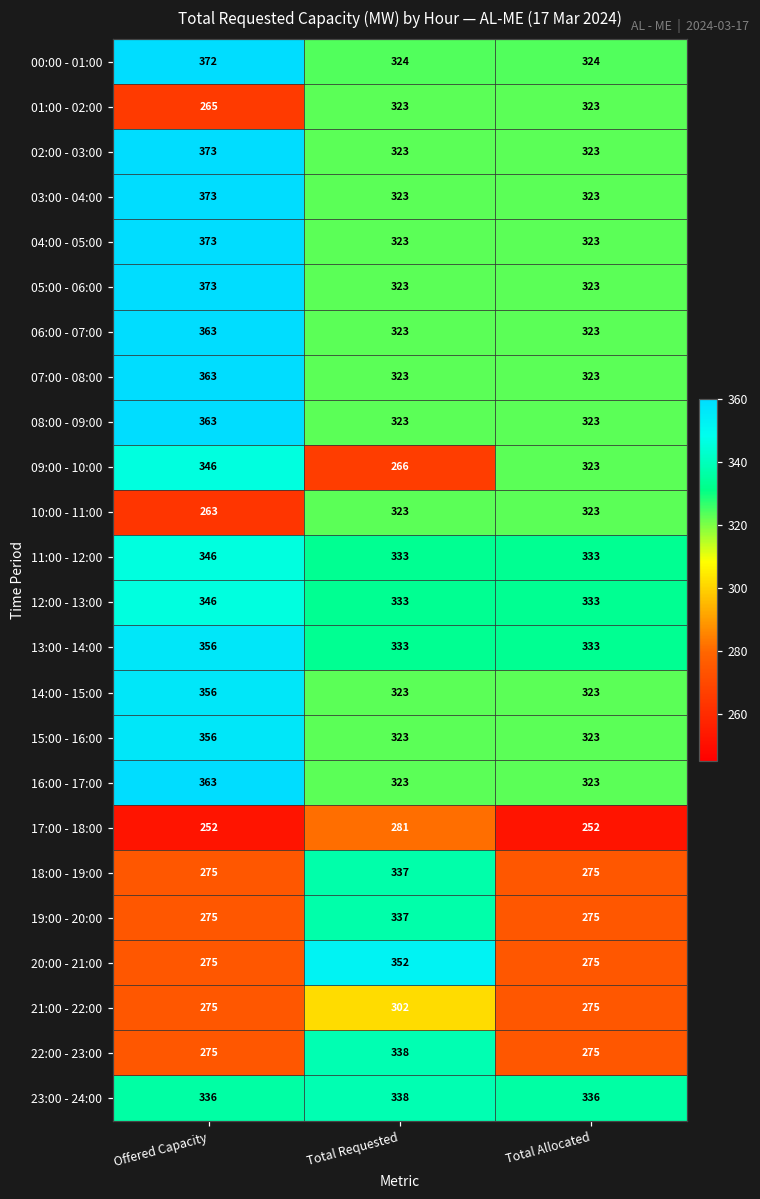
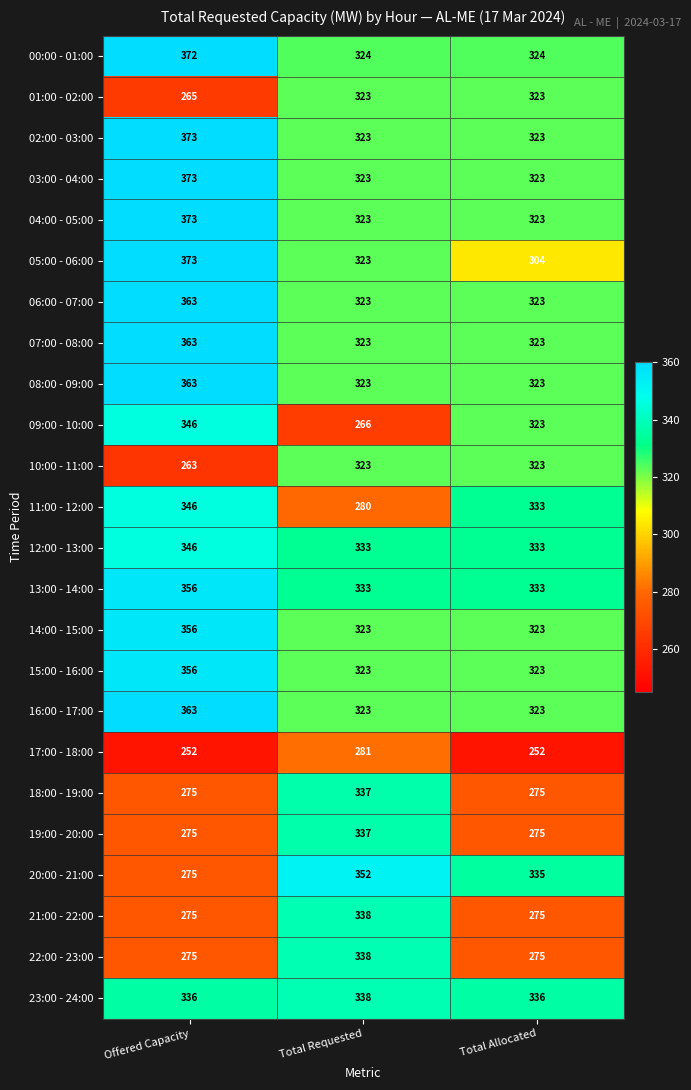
  {
    "00:00 - 01:00": {
      "Offered Capacity": 372,
      "Total Requested": 324,
      "Total Allocated": 324
    },
    "01:00 - 02:00": {
      "Offered Capacity": 265,
      "Total Requested": 323,
      "Total Allocated": 323
    },
    "02:00 - 03:00": {
      "Offered Capacity": 373,
      "Total Requested": 323,
      "Total Allocated": 323
    },
    "03:00 - 04:00": {
      "Offered Capacity": 373,
      "Total Requested": 323,
      "Total Allocated": 323
    },
    "04:00 - 05:00": {
      "Offered Capacity": 373,
      "Total Requested": 323,
      "Total Allocated": 323
    },
    "05:00 - 06:00": {
      "Offered Capacity": 373,
      "Total Requested": 323,
-     "Total Allocated": 323
+     "Total Allocated": 304
    },
    "06:00 - 07:00": {
      "Offered Capacity": 363,
      "Total Requested": 323,
      "Total Allocated": 323
    },
    "07:00 - 08:00": {
      "Offered Capacity": 363,
      "Total Requested": 323,
      "Total Allocated": 323
    },
    "08:00 - 09:00": {
      "Offered Capacity": 363,
      "Total Requested": 323,
      "Total Allocated": 323
    },
    "09:00 - 10:00": {
      "Offered Capacity": 346,
      "Total Requested": 266,
      "Total Allocated": 323
    },
    "10:00 - 11:00": {
      "Offered Capacity": 263,
      "Total Requested": 323,
      "Total Allocated": 323
    },
    "11:00 - 12:00": {
      "Offered Capacity": 346,
-     "Total Requested": 333,
+     "Total Requested": 280,
      "Total Allocated": 333
    },
    "12:00 - 13:00": {
      "Offered Capacity": 346,
      "Total Requested": 333,
      "Total Allocated": 333
    },
    "13:00 - 14:00": {
      "Offered Capacity": 356,
      "Total Requested": 333,
      "Total Allocated": 333
    },
    "14:00 - 15:00": {
      "Offered Capacity": 356,
      "Total Requested": 323,
      "Total Allocated": 323
    },
    "15:00 - 16:00": {
      "Offered Capacity": 356,
      "Total Requested": 323,
      "Total Allocated": 323
    },
    "16:00 - 17:00": {
      "Offered Capacity": 363,
      "Total Requested": 323,
      "Total Allocated": 323
    },
    "17:00 - 18:00": {
      "Offered Capacity": 252,
      "Total Requested": 281,
      "Total Allocated": 252
    },
    "18:00 - 19:00": {
      "Offered Capacity": 275,
      "Total Requested": 337,
      "Total Allocated": 275
    },
    "19:00 - 20:00": {
      "Offered Capacity": 275,
      "Total Requested": 337,
      "Total Allocated": 275
    },
    "20:00 - 21:00": {
      "Offered Capacity": 275,
      "Total Requested": 352,
-     "Total Allocated": 275
+     "Total Allocated": 335
    },
    "21:00 - 22:00": {
      "Offered Capacity": 275,
-     "Total Requested": 302,
+     "Total Requested": 338,
      "Total Allocated": 275
    },
    "22:00 - 23:00": {
      "Offered Capacity": 275,
      "Total Requested": 338,
      "Total Allocated": 275
    },
    "23:00 - 24:00": {
      "Offered Capacity": 336,
      "Total Requested": 338,
      "Total Allocated": 336
    }
  }
